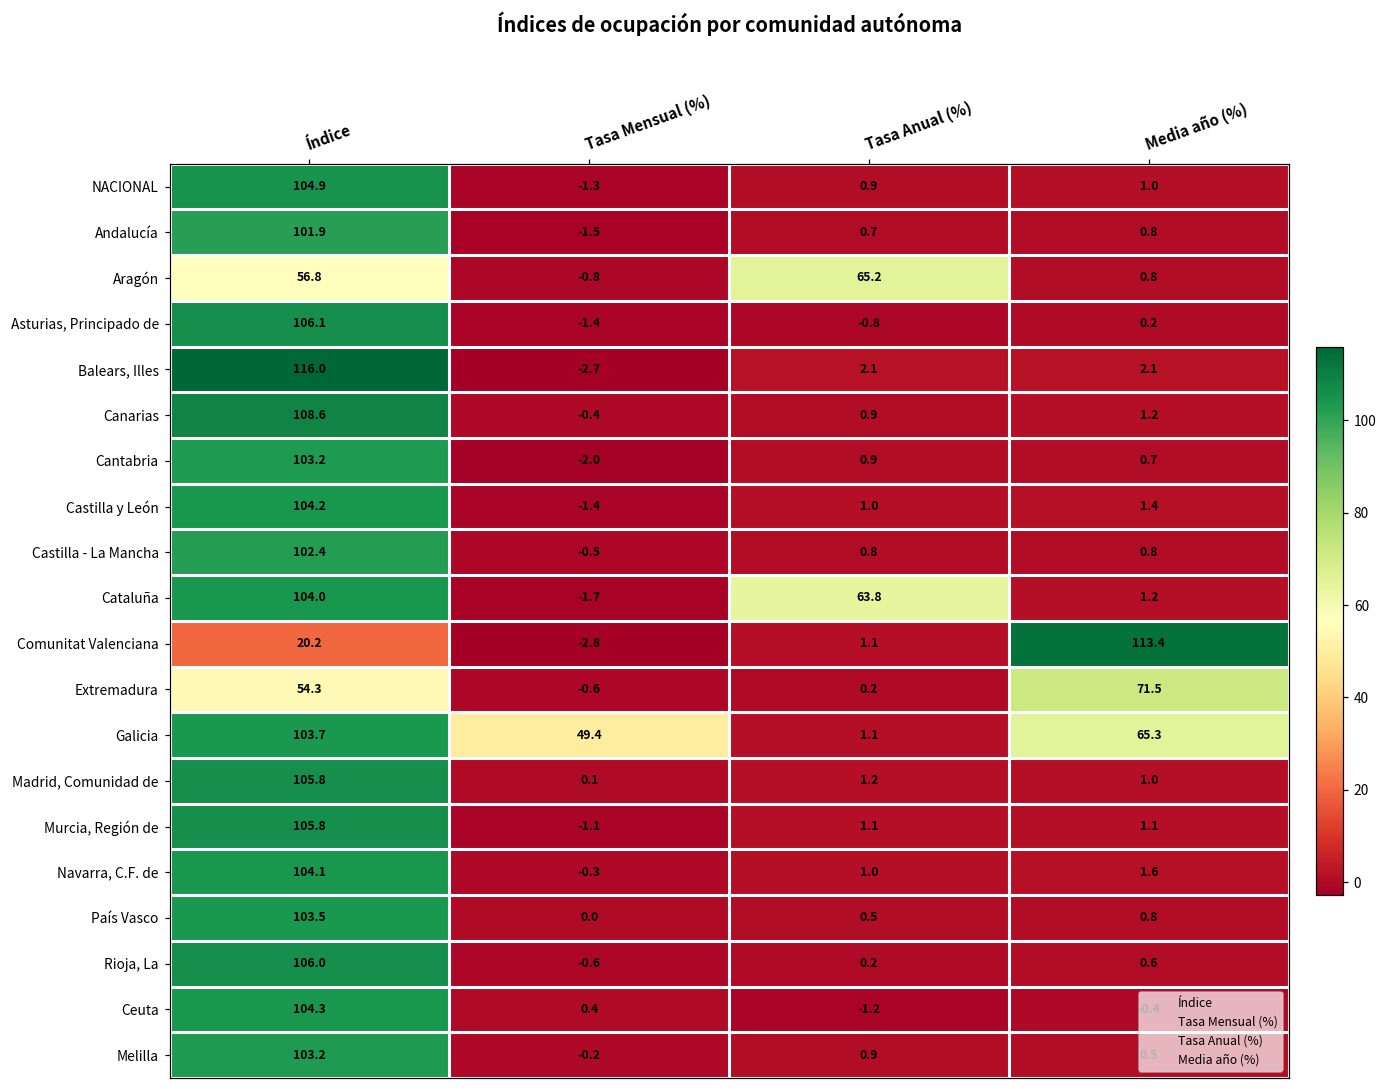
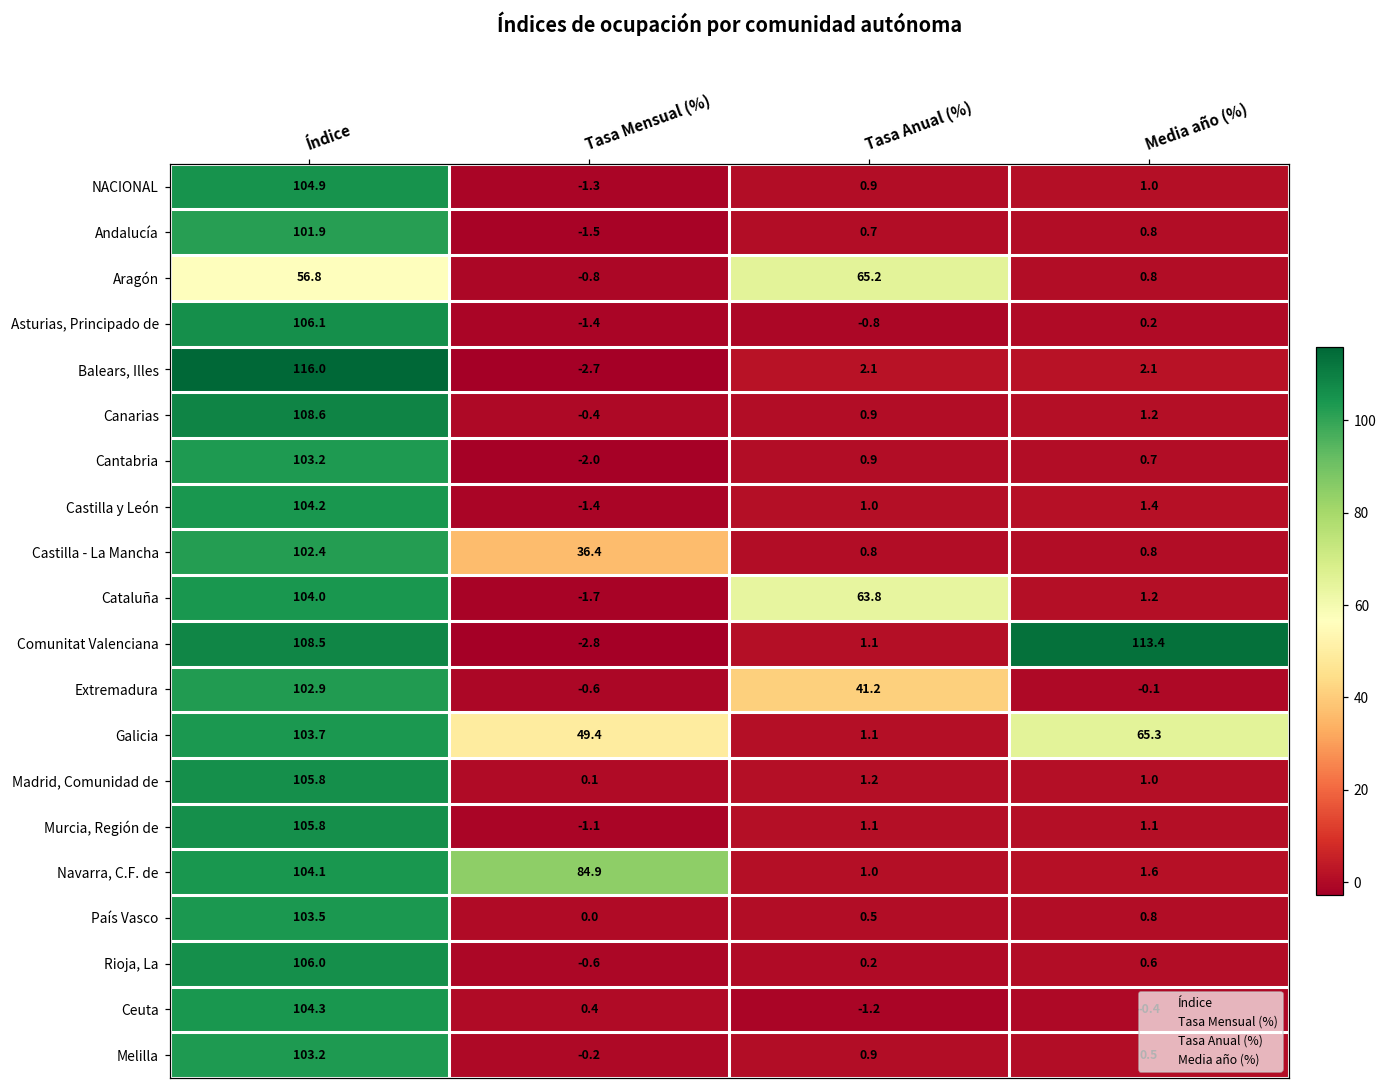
  {
    "NACIONAL": {
      "Índice": 104.9,
      "Tasa Mensual (%)": -1.3,
      "Tasa Anual (%)": 0.9,
      "Media año (%)": 1.0
    },
    "Andalucía": {
      "Índice": 101.9,
      "Tasa Mensual (%)": -1.5,
      "Tasa Anual (%)": 0.7,
      "Media año (%)": 0.8
    },
    "Aragón": {
      "Índice": 56.8,
      "Tasa Mensual (%)": -0.8,
      "Tasa Anual (%)": 65.2,
      "Media año (%)": 0.8
    },
    "Asturias, Principado de": {
      "Índice": 106.1,
      "Tasa Mensual (%)": -1.4,
      "Tasa Anual (%)": -0.8,
      "Media año (%)": 0.2
    },
    "Balears, Illes": {
      "Índice": 116.0,
      "Tasa Mensual (%)": -2.7,
      "Tasa Anual (%)": 2.1,
      "Media año (%)": 2.1
    },
    "Canarias": {
      "Índice": 108.6,
      "Tasa Mensual (%)": -0.4,
      "Tasa Anual (%)": 0.9,
      "Media año (%)": 1.2
    },
    "Cantabria": {
      "Índice": 103.2,
      "Tasa Mensual (%)": -2.0,
      "Tasa Anual (%)": 0.9,
      "Media año (%)": 0.7
    },
    "Castilla y León": {
      "Índice": 104.2,
      "Tasa Mensual (%)": -1.4,
      "Tasa Anual (%)": 1.0,
      "Media año (%)": 1.4
    },
    "Castilla - La Mancha": {
      "Índice": 102.4,
-     "Tasa Mensual (%)": -0.5,
+     "Tasa Mensual (%)": 36.4,
      "Tasa Anual (%)": 0.8,
      "Media año (%)": 0.8
    },
    "Cataluña": {
      "Índice": 104.0,
      "Tasa Mensual (%)": -1.7,
      "Tasa Anual (%)": 63.8,
      "Media año (%)": 1.2
    },
    "Comunitat Valenciana": {
-     "Índice": 20.2,
+     "Índice": 108.5,
      "Tasa Mensual (%)": -2.8,
      "Tasa Anual (%)": 1.1,
      "Media año (%)": 113.4
    },
    "Extremadura": {
-     "Índice": 54.3,
+     "Índice": 102.9,
      "Tasa Mensual (%)": -0.6,
-     "Tasa Anual (%)": 0.2,
-     "Media año (%)": 71.5
+     "Tasa Anual (%)": 41.2,
+     "Media año (%)": -0.1
    },
    "Galicia": {
      "Índice": 103.7,
      "Tasa Mensual (%)": 49.4,
      "Tasa Anual (%)": 1.1,
      "Media año (%)": 65.3
    },
    "Madrid, Comunidad de": {
      "Índice": 105.8,
      "Tasa Mensual (%)": 0.1,
      "Tasa Anual (%)": 1.2,
      "Media año (%)": 1.0
    },
    "Murcia, Región de": {
      "Índice": 105.8,
      "Tasa Mensual (%)": -1.1,
      "Tasa Anual (%)": 1.1,
      "Media año (%)": 1.1
    },
    "Navarra, C.F. de": {
      "Índice": 104.1,
-     "Tasa Mensual (%)": -0.3,
+     "Tasa Mensual (%)": 84.9,
      "Tasa Anual (%)": 1.0,
      "Media año (%)": 1.6
    },
    "País Vasco": {
      "Índice": 103.5,
      "Tasa Mensual (%)": 0.0,
      "Tasa Anual (%)": 0.5,
      "Media año (%)": 0.8
    },
    "Rioja, La": {
      "Índice": 106.0,
      "Tasa Mensual (%)": -0.6,
      "Tasa Anual (%)": 0.2,
      "Media año (%)": 0.6
    },
    "Ceuta": {
      "Índice": 104.3,
      "Tasa Mensual (%)": 0.4,
      "Tasa Anual (%)": -1.2
    },
    "Melilla": {
      "Índice": 103.2,
      "Tasa Mensual (%)": -0.2,
      "Tasa Anual (%)": 0.9
    }
  }
